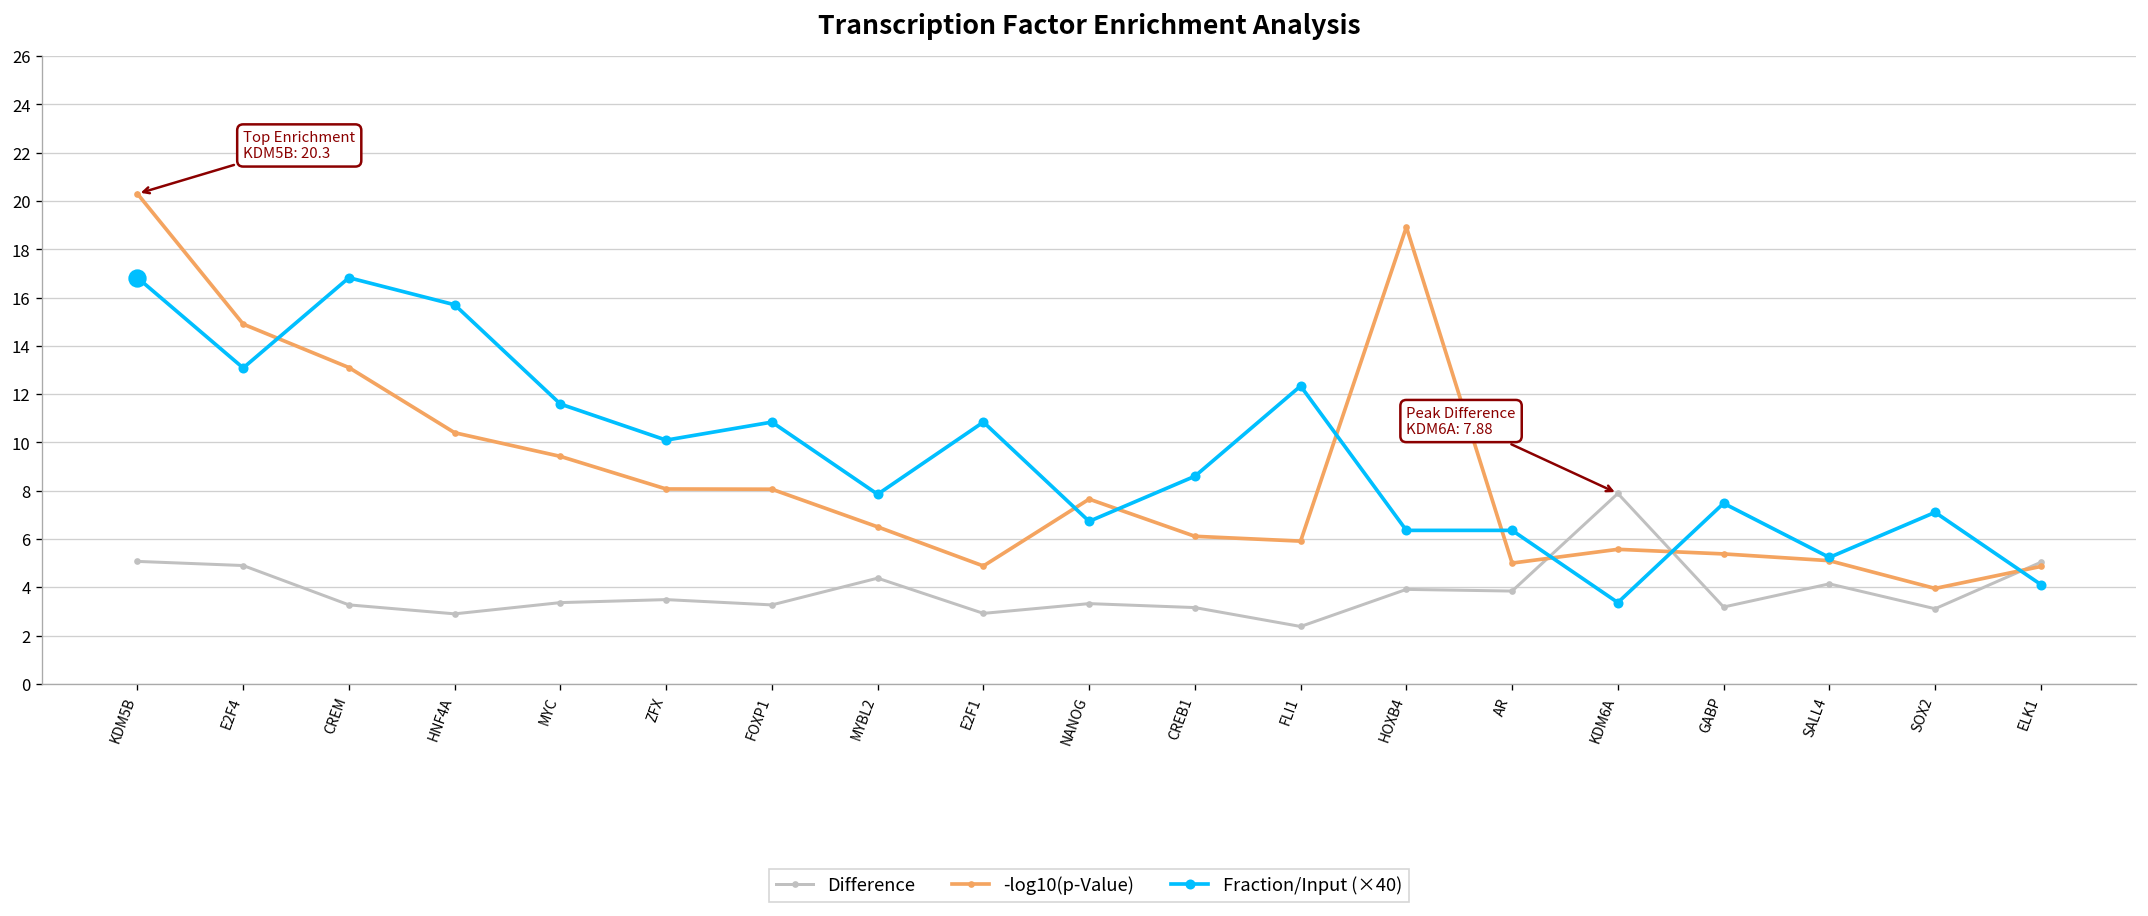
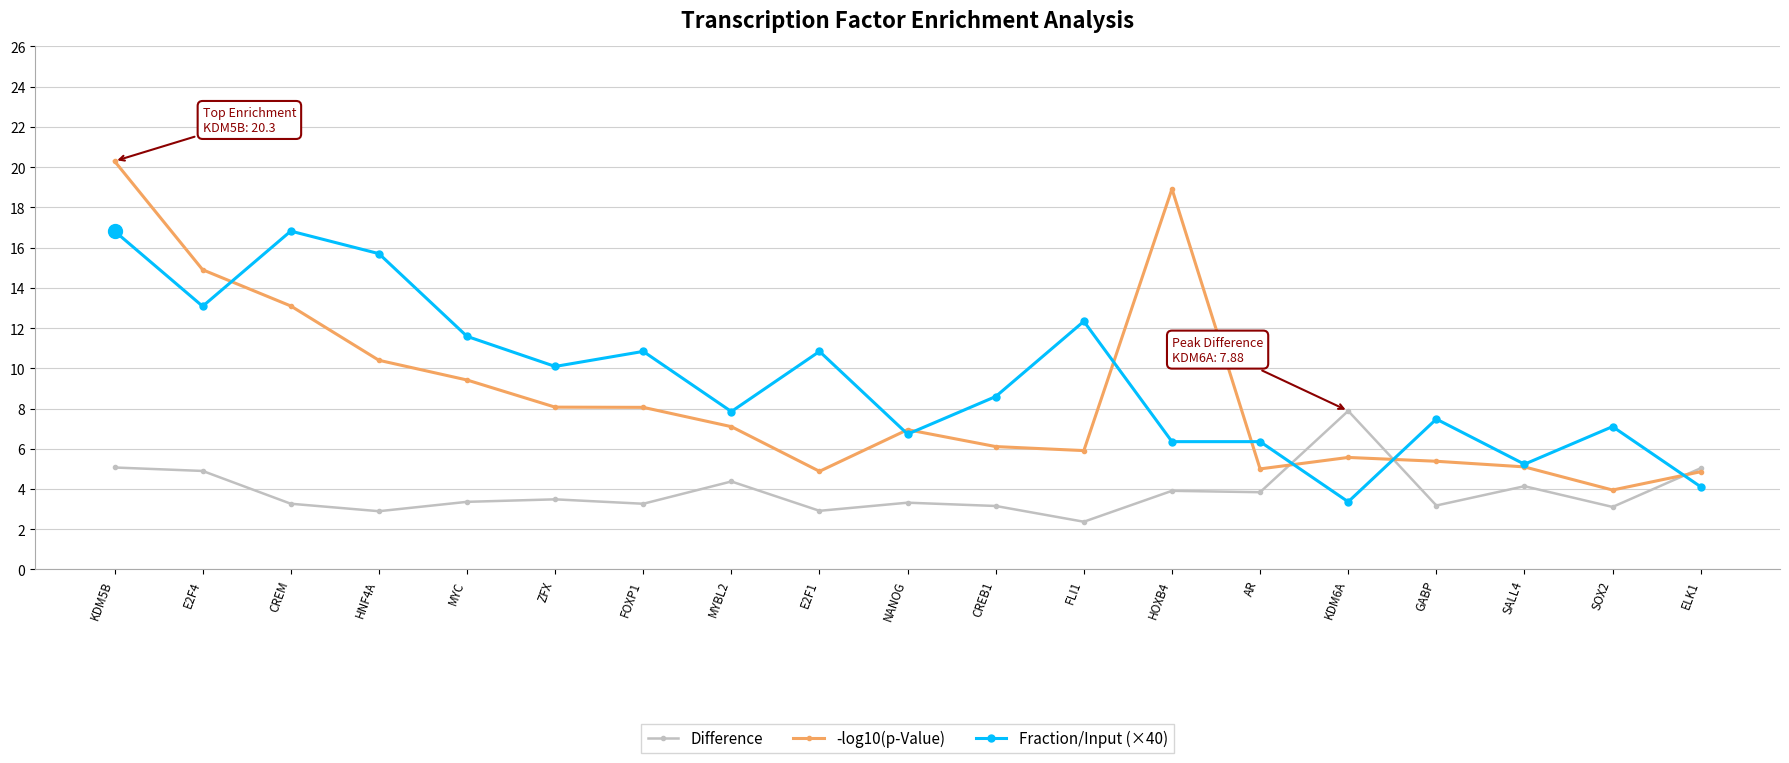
  {
    "Difference": {
      "KDM5B": 5.1,
      "E2F4": 4.9,
      "CREM": 3.3,
      "HNF4A": 2.9,
      "MYC": 3.4,
      "ZFX": 3.5,
      "FOXP1": 3.3,
      "MYBL2": 4.4,
      "E2F1": 2.9,
      "NANOG": 3.3,
      "CREB1": 3.2,
      "FLI1": 2.4,
      "HOXB4": 3.9,
      "AR": 3.8,
      "GABP": 3.2,
      "SALL4": 4.1,
      "SOX2": 3.1,
      "ELK1": 5.0
    },
    "-log10(p-Value)": {
      "E2F4": 14.9,
      "CREM": 13.1,
      "HNF4A": 10.4,
      "MYC": 9.4,
      "ZFX": 8.1,
      "FOXP1": 8.1,
-     "MYBL2": 6.5,
+     "MYBL2": 7.1,
      "E2F1": 4.9,
-     "NANOG": 7.7,
+     "NANOG": 7.0,
      "CREB1": 6.1,
      "FLI1": 5.9,
      "HOXB4": 18.9,
      "AR": 5.0,
      "KDM6A": 5.6,
      "GABP": 5.4,
      "SALL4": 5.1,
      "SOX2": 4.0,
      "ELK1": 4.9
    }
  }
